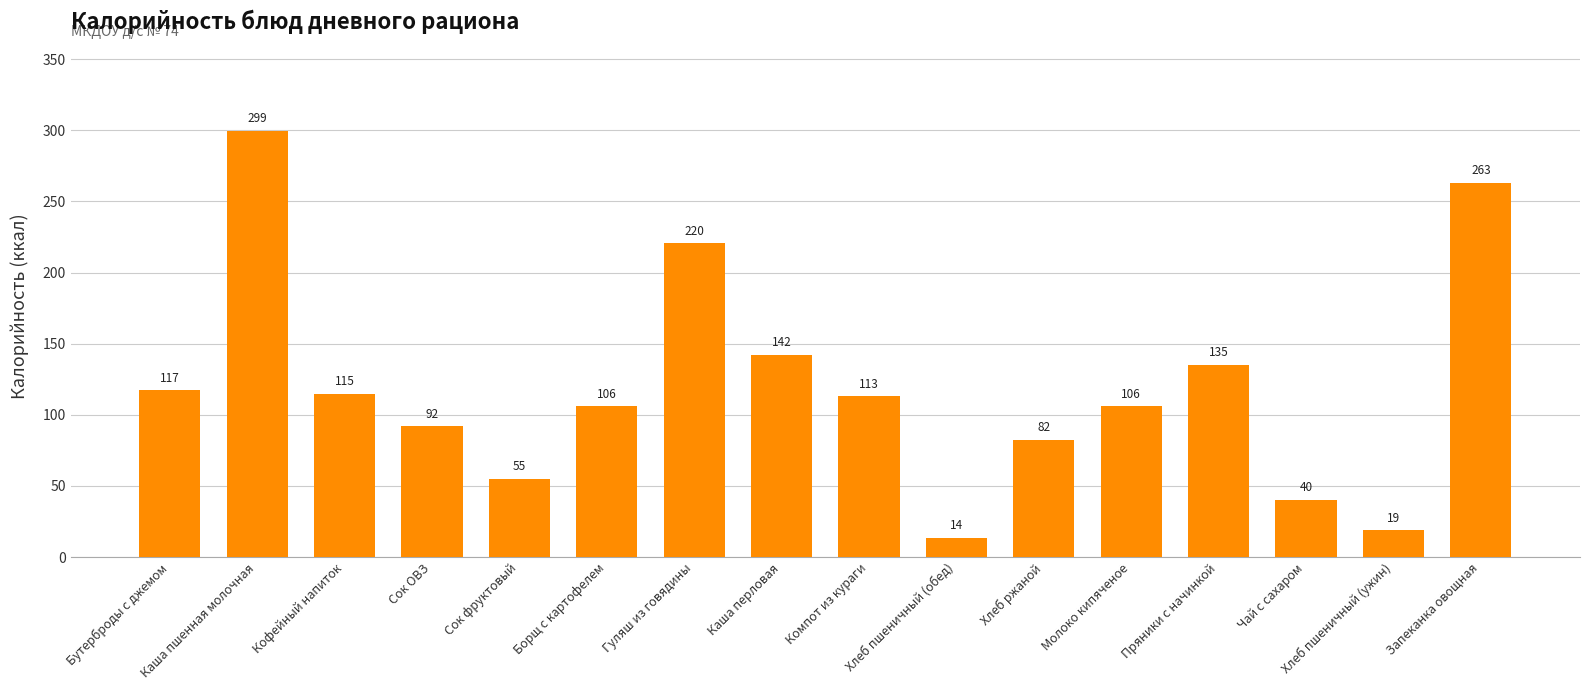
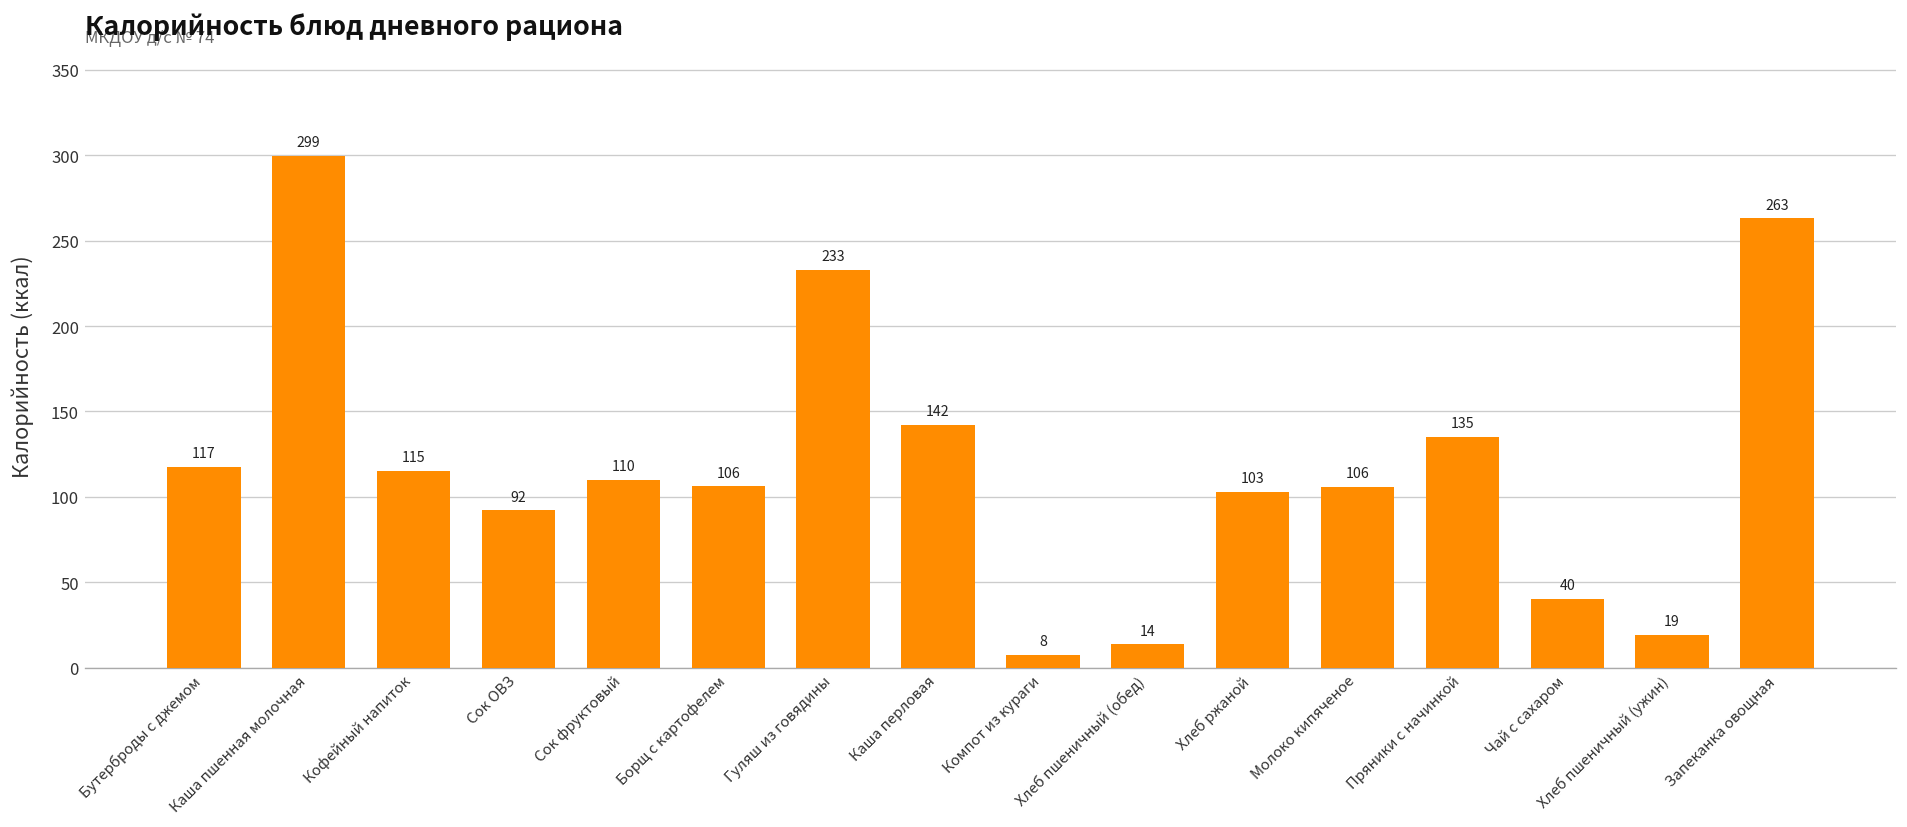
  {
    "Бутерброды с джемом": 117,
    "Каша пшенная молочная": 299,
    "Кофейный напиток": 115,
    "Сок ОВЗ": 92,
-   "Сок фруктовый": 55,
+   "Сок фруктовый": 110,
    "Борщ с картофелем": 106,
-   "Гуляш из говядины": 220,
+   "Гуляш из говядины": 233,
    "Каша перловая": 142,
-   "Компот из кураги": 113,
+   "Компот из кураги": 8,
    "Хлеб пшеничный (обед)": 14,
-   "Хлеб ржаной": 82,
+   "Хлеб ржаной": 103,
    "Молоко кипяченое": 106,
    "Пряники с начинкой": 135,
    "Чай с сахаром": 40,
    "Хлеб пшеничный (ужин)": 19,
    "Запеканка овощная": 263
  }
